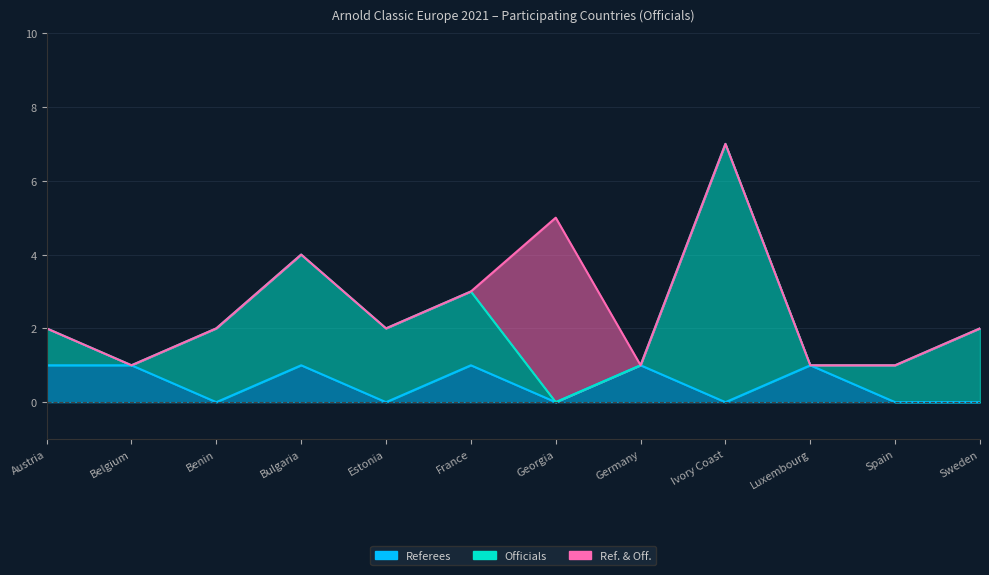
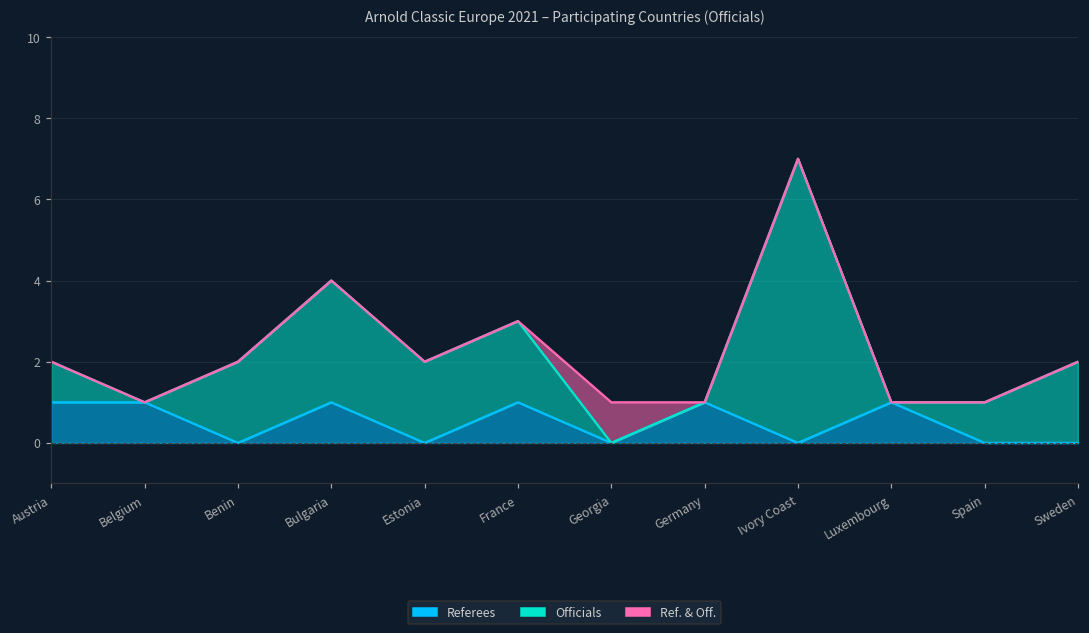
  {
    "Ref. & Off.": {
-     "Georgia": 5
+     "Georgia": 1
    }
  }
